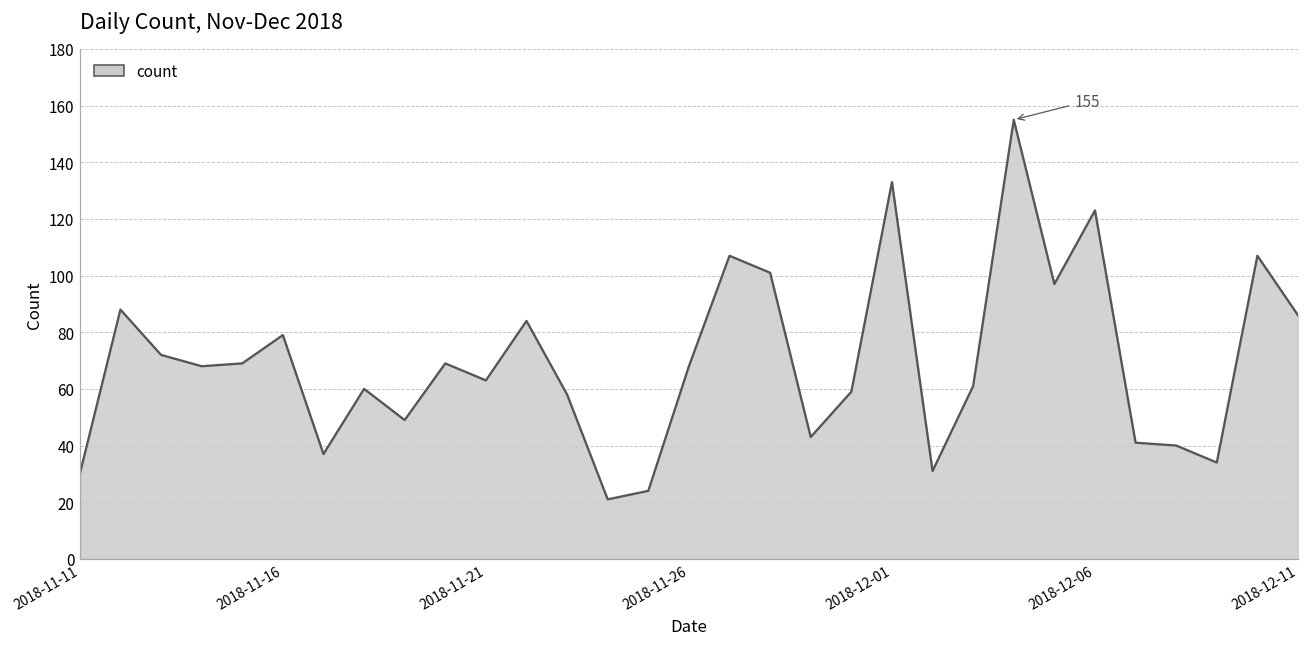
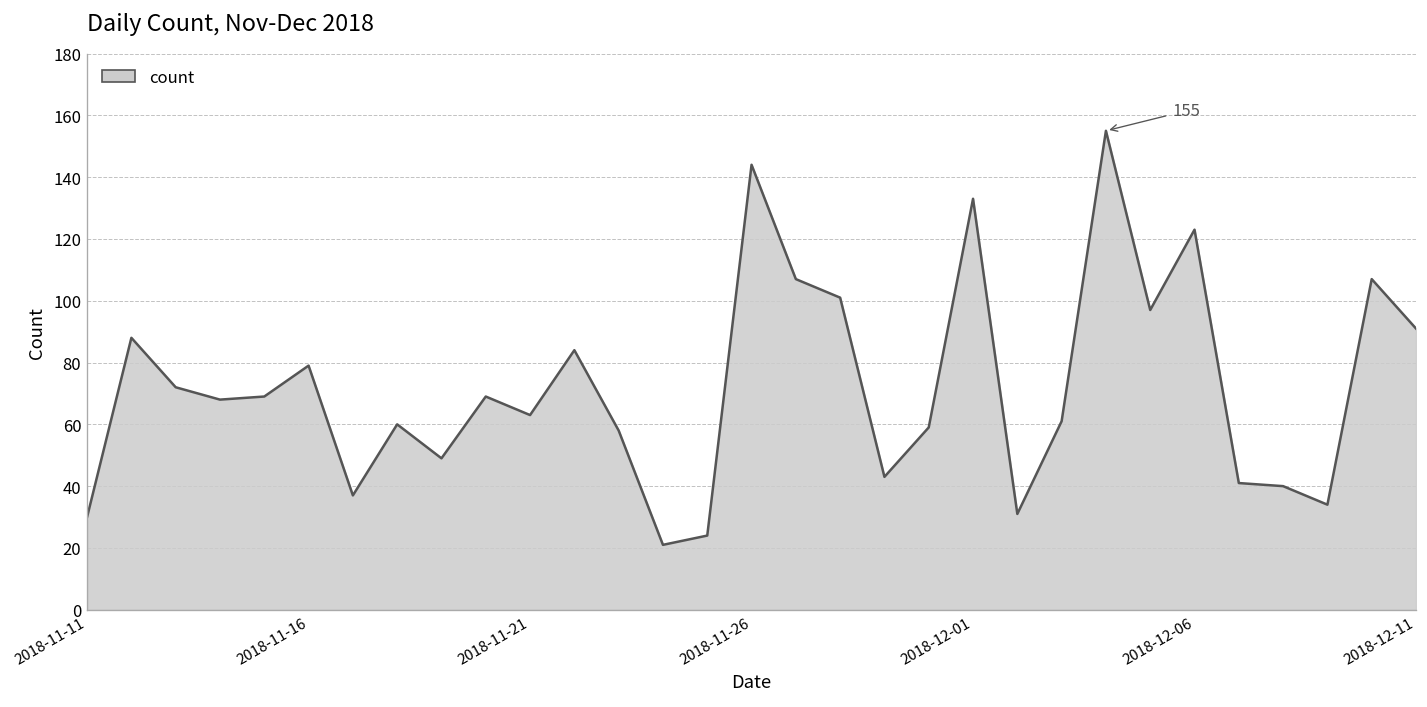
  {
    "2018-11-11": 30,
    "2018-11-16": 79,
    "2018-11-21": 63,
-   "2018-11-26": 68,
+   "2018-11-26": 144,
    "2018-12-01": 133,
    "2018-12-06": 123,
-   "2018-12-11": 86
+   "2018-12-11": 91
  }
